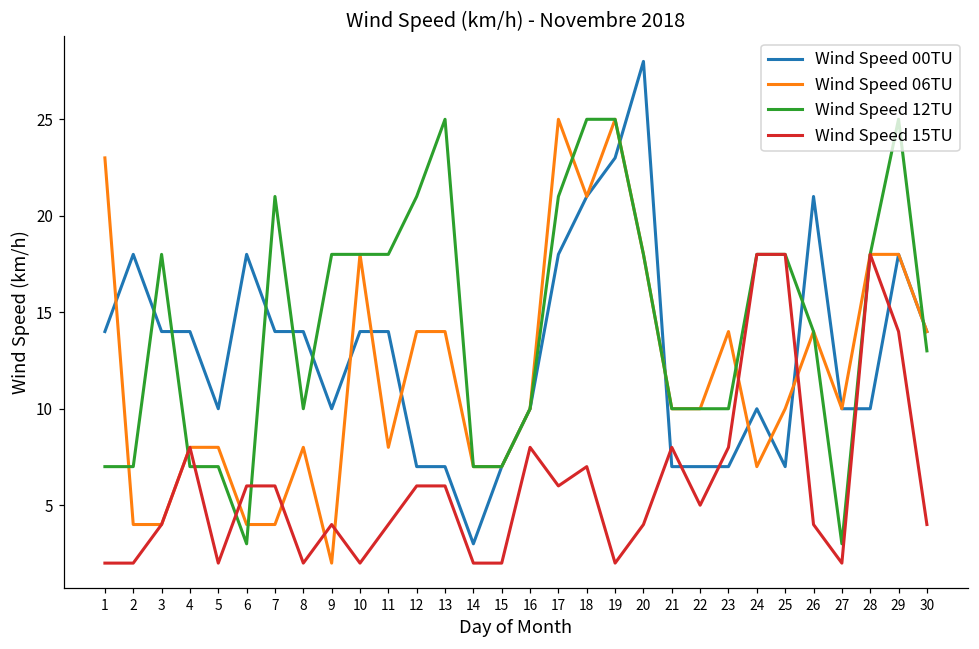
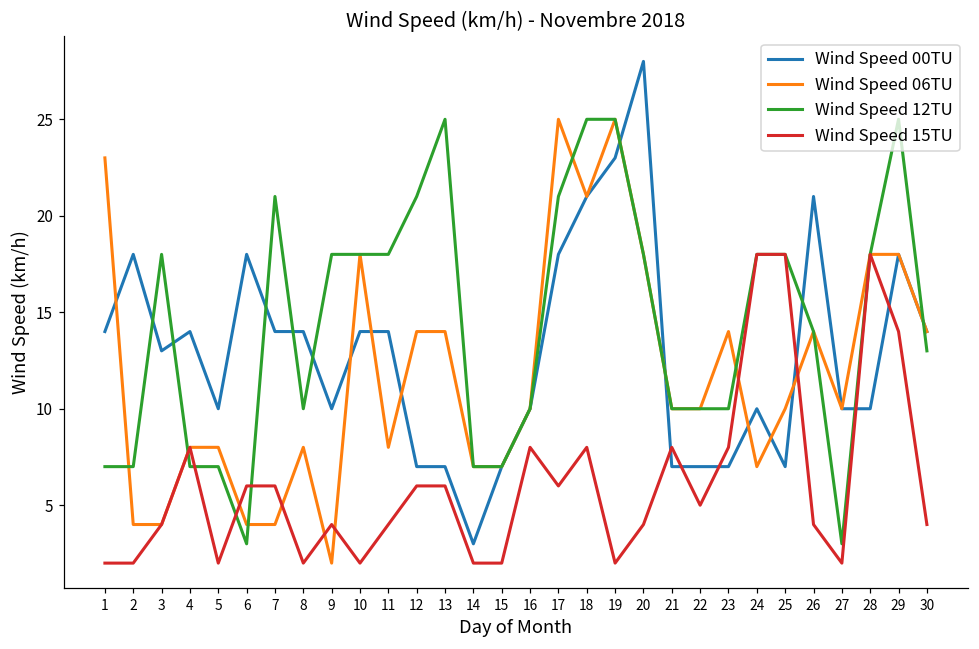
  {
    "Wind Speed 00TU": {
      "1": 14,
      "2": 18,
-     "3": 14,
+     "3": 13,
      "4": 14,
      "5": 10,
      "6": 18,
      "7": 14,
      "8": 14,
      "9": 10,
      "10": 14,
      "11": 14,
      "12": 7,
      "13": 7,
      "14": 3,
      "17": 18,
      "19": 23,
      "20": 28,
      "21": 7,
      "22": 7,
      "23": 7,
      "24": 10,
      "25": 7,
      "26": 21,
      "28": 10
    },
    "Wind Speed 06TU": {
      "1": 23,
      "2": 4,
      "5": 8,
      "6": 4,
      "7": 4,
      "8": 8,
      "9": 2,
      "11": 8,
      "12": 14,
      "13": 14,
      "17": 25,
      "23": 14,
      "24": 7,
      "25": 10
    },
    "Wind Speed 12TU": {
      "1": 7,
      "2": 7,
      "3": 18,
      "4": 7,
      "5": 7,
      "6": 3,
      "7": 21,
      "8": 10,
      "9": 18,
      "11": 18,
      "12": 21,
      "13": 25,
      "17": 21,
      "18": 25,
      "23": 10,
      "27": 3,
      "30": 13
    },
    "Wind Speed 15TU": {
      "1": 2,
      "2": 2,
      "5": 2,
      "6": 6,
      "7": 6,
      "8": 2,
      "9": 4,
      "10": 2,
      "11": 4,
      "12": 6,
      "13": 6,
      "14": 2,
      "15": 2,
      "16": 8,
      "17": 6,
-     "18": 7,
+     "18": 8,
      "19": 2,
      "20": 4,
      "21": 8,
      "22": 5,
      "23": 8,
      "26": 4,
      "27": 2,
      "29": 14,
      "30": 4
    }
  }
